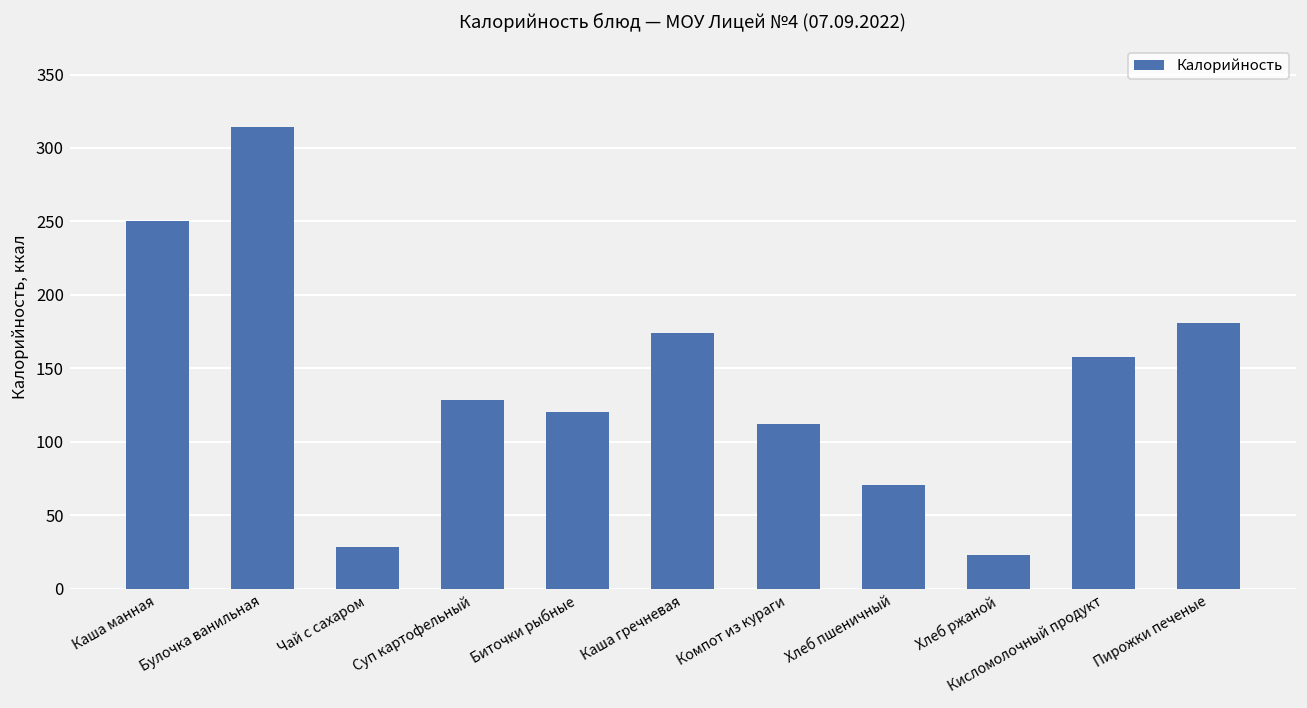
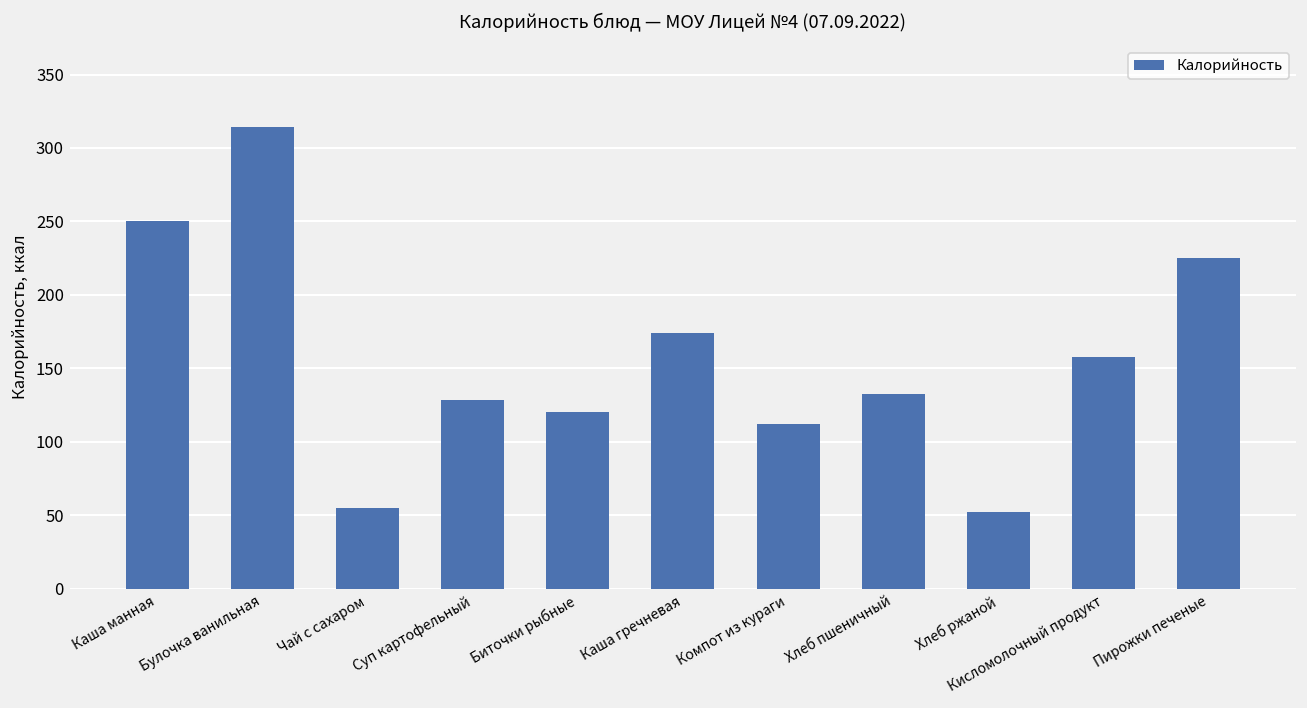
  {
    "Каша манная": 250,
    "Булочка ванильная": 314,
-   "Чай с сахаром": 28,
+   "Чай с сахаром": 55,
    "Суп картофельный": 128,
    "Биточки рыбные": 120,
    "Каша гречневая": 174,
    "Компот из кураги": 112,
-   "Хлеб пшеничный": 71,
-   "Хлеб ржаной": 23,
+   "Хлеб пшеничный": 133,
+   "Хлеб ржаной": 52,
    "Кисломолочный продукт": 158,
-   "Пирожки печеные": 181
+   "Пирожки печеные": 225
  }
